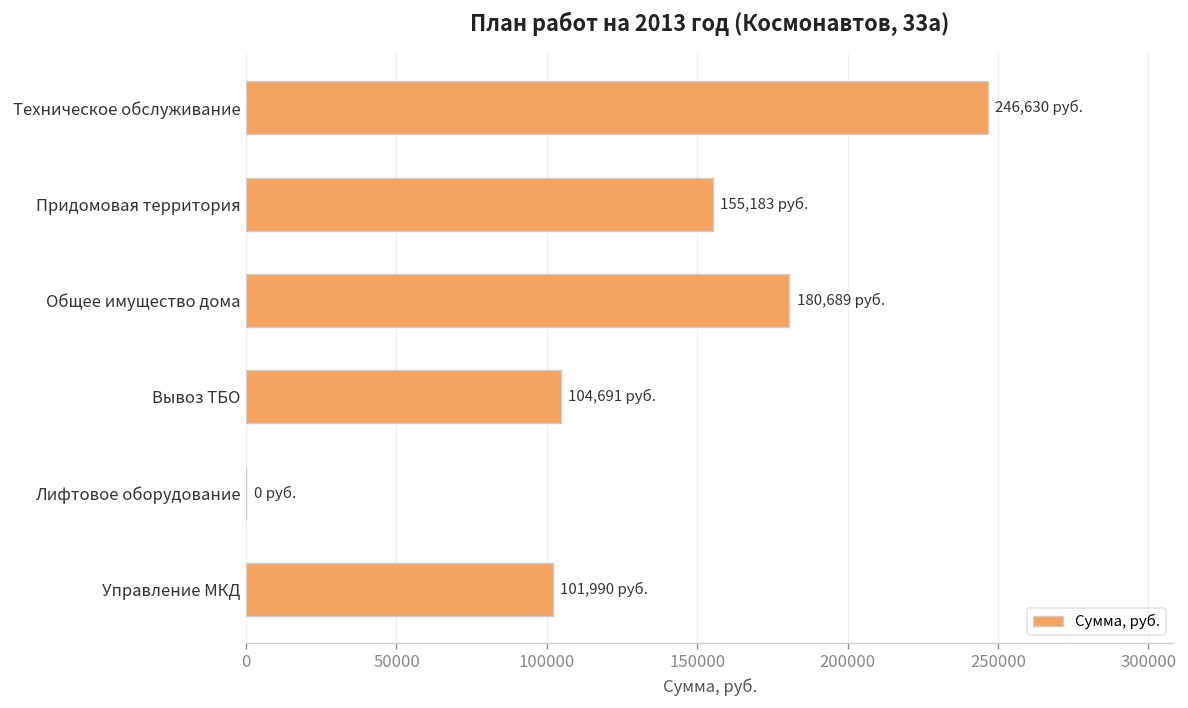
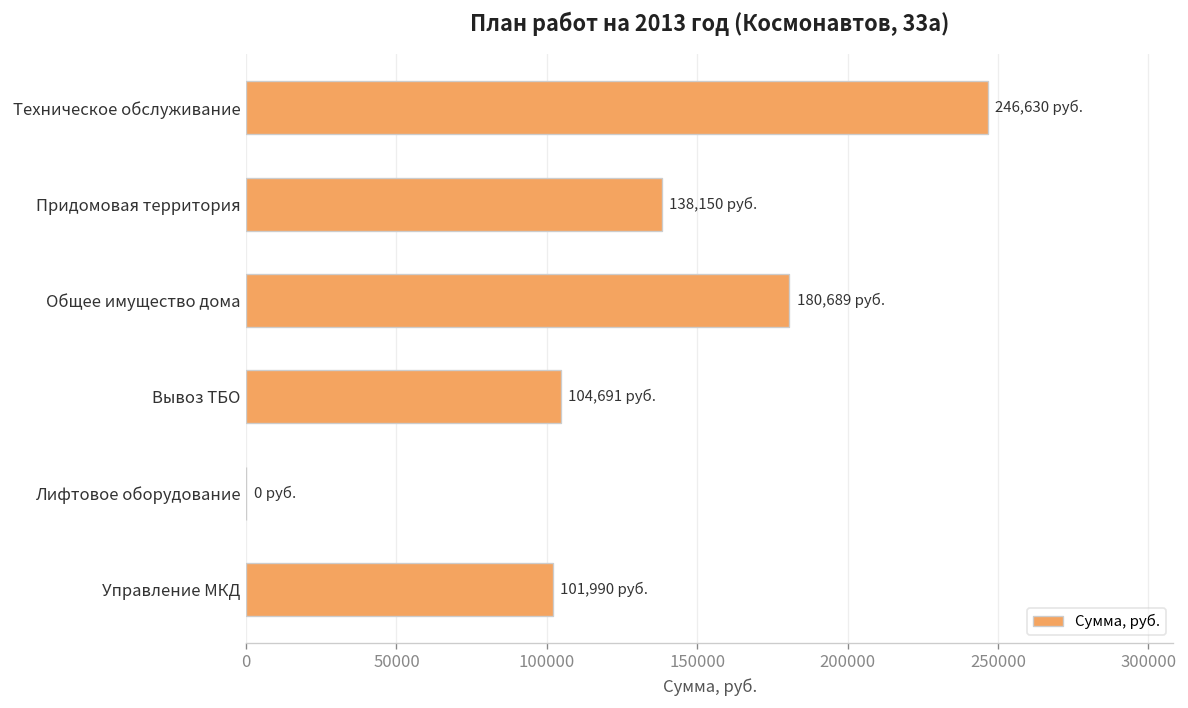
  {
    "Техническое обслуживание": "246,630",
-   "Придомовая территория": "155,183",
+   "Придомовая территория": "138,150",
    "Общее имущество дома": "180,689",
    "Вывоз ТБО": "104,691",
    "Лифтовое оборудование": "0",
    "Управление МКД": "101,990"
  }
